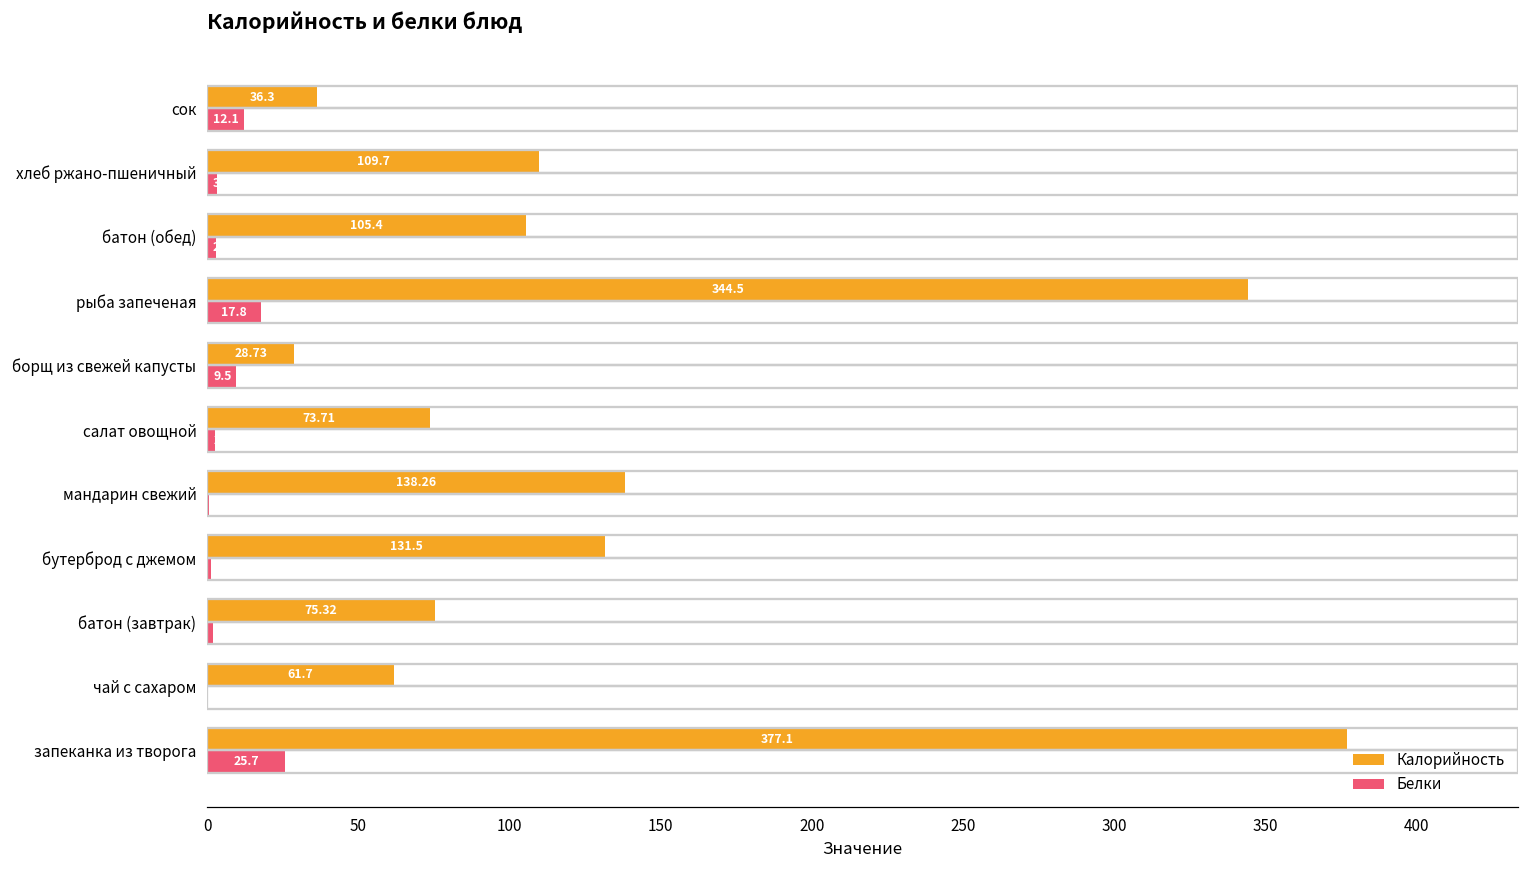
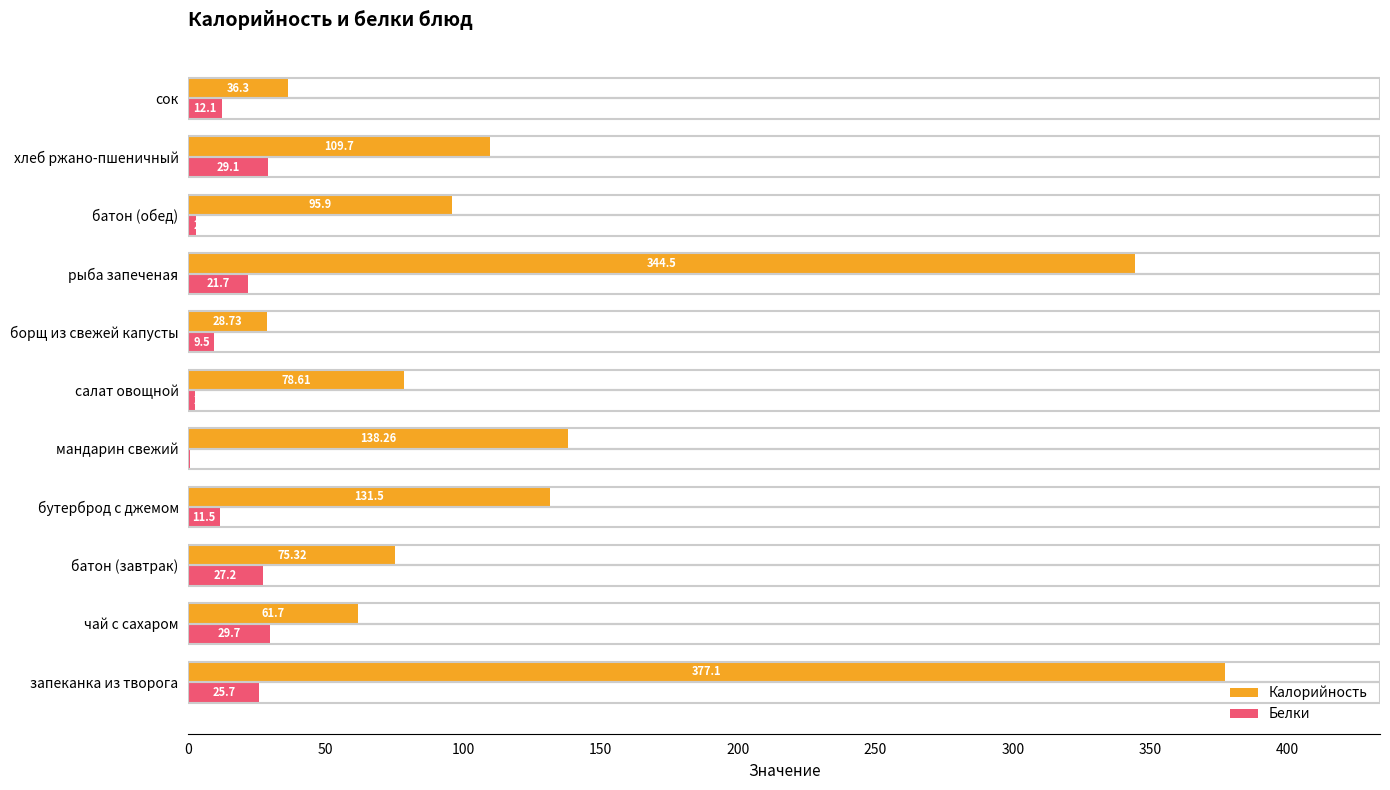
  {
    "Калорийность": {
      "сок": 36.3,
      "хлеб ржано-пшеничный": 109.7,
-     "батон (обед)": 105.4,
+     "батон (обед)": 95.9,
      "рыба запеченая": 344.5,
      "борщ из свежей капусты": 28.73,
-     "салат овощной": 73.71,
+     "салат овощной": 78.61,
      "мандарин свежий": 138.26,
      "бутерброд с джемом": 131.5,
      "батон (завтрак)": 75.32,
      "чай с сахаром": 61.7,
      "запеканка из творога": 377.1
    },
    "Белки": {
      "сок": 12.1,
-     "хлеб ржано-пшеничный": 3,
-     "рыба запеченая": 17.8,
+     "хлеб ржано-пшеничный": 29,
+     "рыба запеченая": 21.7,
      "борщ из свежей капусты": 9.5,
-     "бутерброд с джемом": 1,
-     "батон (завтрак)": 2,
-     "чай с сахаром": 0,
+     "бутерброд с джемом": 12,
+     "батон (завтрак)": 27,
+     "чай с сахаром": 30,
      "запеканка из творога": 25.7
    }
  }
